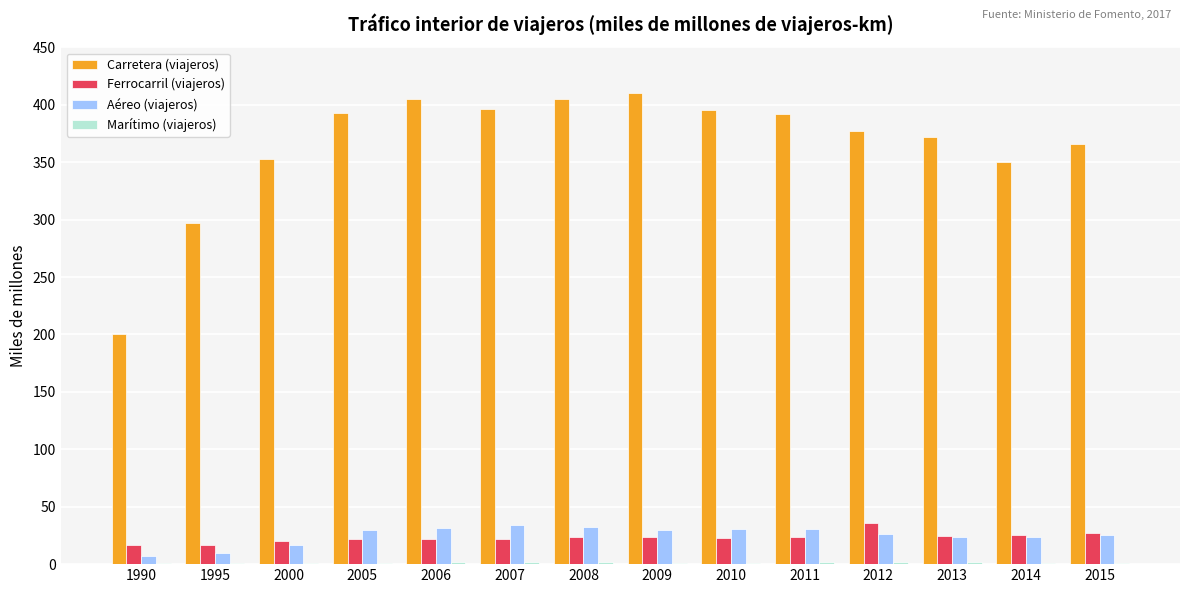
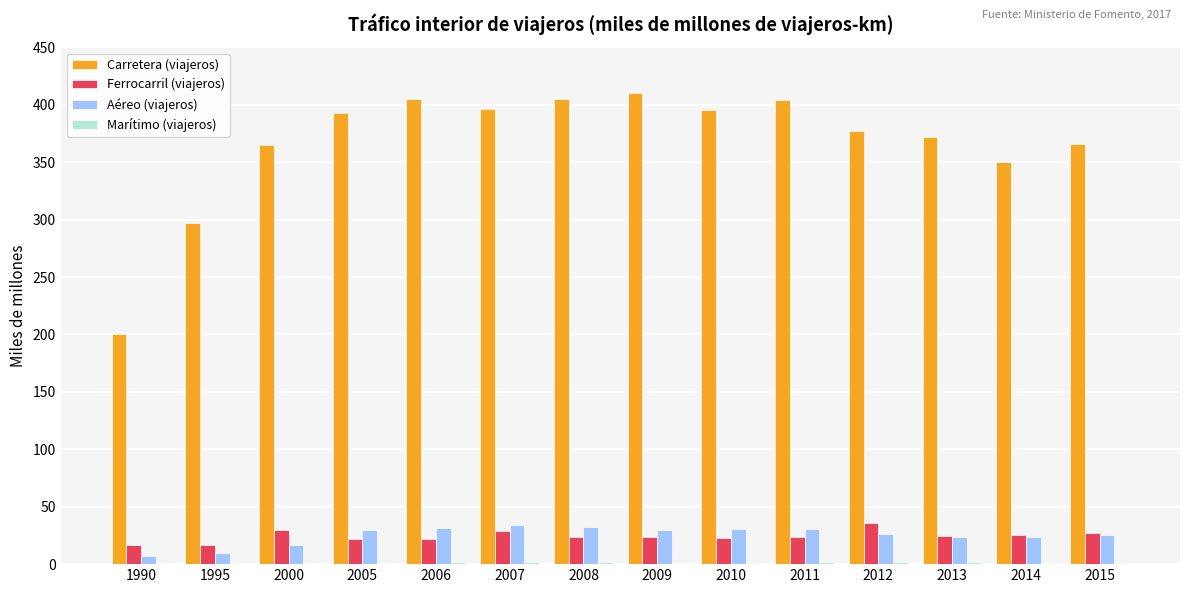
  {
    "Carretera (viajeros)": {
      "1990": 200,
      "1995": 297,
-     "2000": 353,
+     "2000": 365,
      "2005": 393,
      "2006": 405,
      "2007": 396,
      "2008": 405,
      "2009": 410,
      "2010": 395,
-     "2011": 392,
+     "2011": 404,
      "2012": 378,
      "2013": 372,
      "2014": 350,
      "2015": 366
    },
    "Ferrocarril (viajeros)": {
      "1990": 17,
      "1995": 17,
-     "2000": 20,
+     "2000": 29,
      "2005": 22,
      "2006": 22,
-     "2007": 22,
+     "2007": 29,
      "2008": 24,
      "2009": 24,
      "2010": 23,
      "2011": 23,
      "2012": 35,
      "2013": 24,
      "2014": 26,
      "2015": 27
    }
  }
